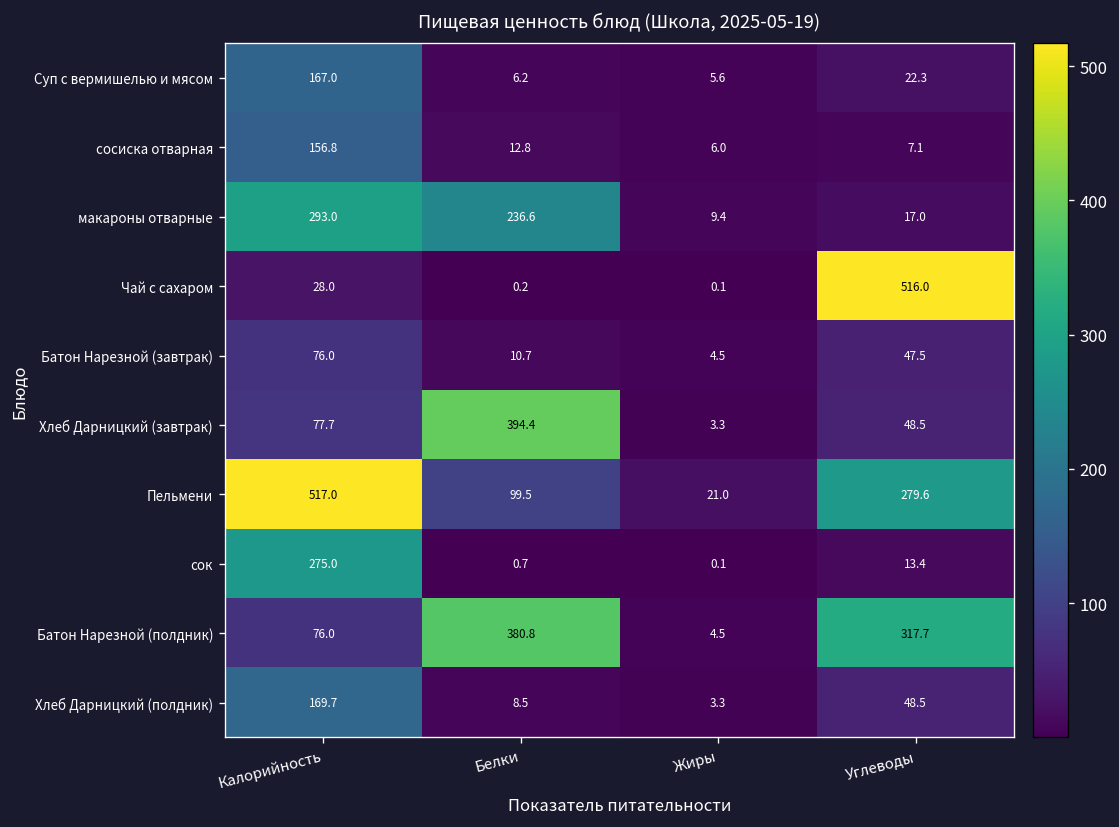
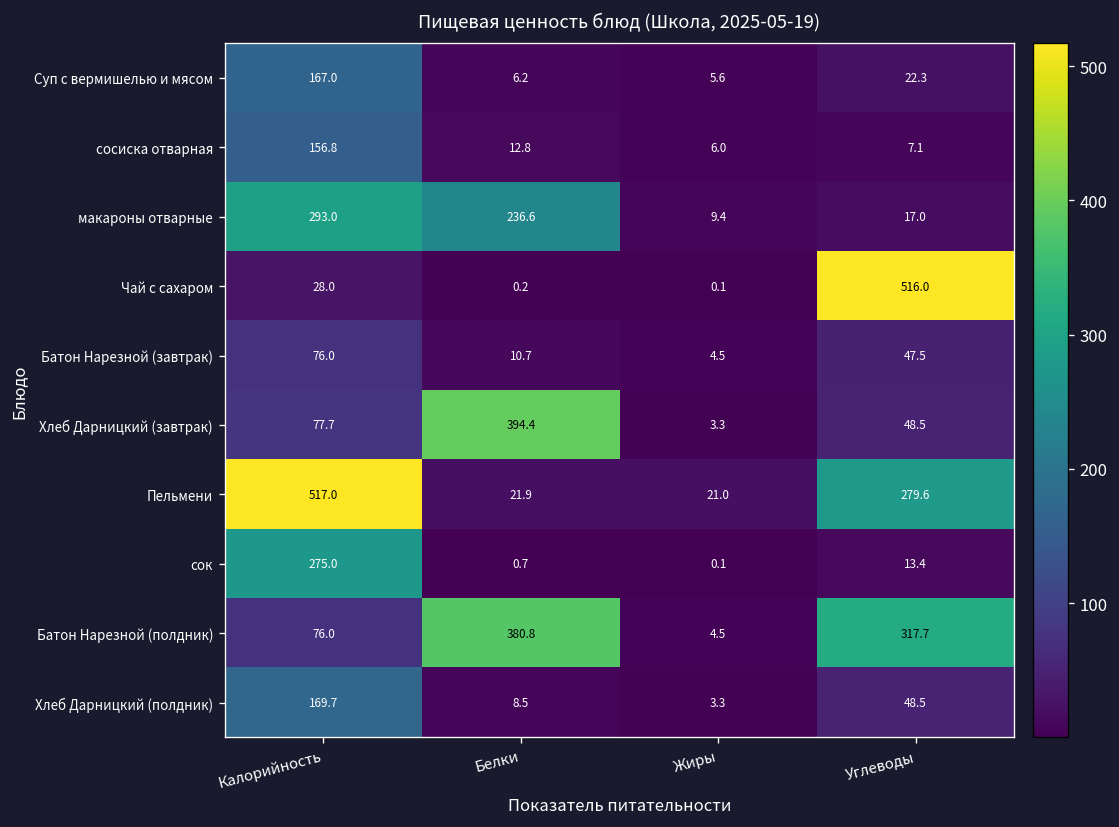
  {
    "Суп с вермишелью и мясом": {
      "Калорийность": 167.0,
      "Белки": 6.2,
      "Жиры": 5.6,
      "Углеводы": 22.3
    },
    "сосиска отварная": {
      "Калорийность": 156.8,
      "Белки": 12.8,
      "Жиры": 6.0,
      "Углеводы": 7.1
    },
    "макароны отварные": {
      "Калорийность": 293.0,
      "Белки": 236.6,
      "Жиры": 9.4,
      "Углеводы": 17.0
    },
    "Чай с сахаром": {
      "Калорийность": 28.0,
      "Белки": 0.2,
      "Жиры": 0.1,
      "Углеводы": 516.0
    },
    "Батон Нарезной (завтрак)": {
      "Калорийность": 76.0,
      "Белки": 10.7,
      "Жиры": 4.5,
      "Углеводы": 47.5
    },
    "Хлеб Дарницкий (завтрак)": {
      "Калорийность": 77.7,
      "Белки": 394.4,
      "Жиры": 3.3,
      "Углеводы": 48.5
    },
    "Пельмени": {
      "Калорийность": 517.0,
-     "Белки": 99.5,
+     "Белки": 21.9,
      "Жиры": 21.0,
      "Углеводы": 279.6
    },
    "сок": {
      "Калорийность": 275.0,
      "Белки": 0.7,
      "Жиры": 0.1,
      "Углеводы": 13.4
    },
    "Батон Нарезной (полдник)": {
      "Калорийность": 76.0,
      "Белки": 380.8,
      "Жиры": 4.5,
      "Углеводы": 317.7
    },
    "Хлеб Дарницкий (полдник)": {
      "Калорийность": 169.7,
      "Белки": 8.5,
      "Жиры": 3.3,
      "Углеводы": 48.5
    }
  }
